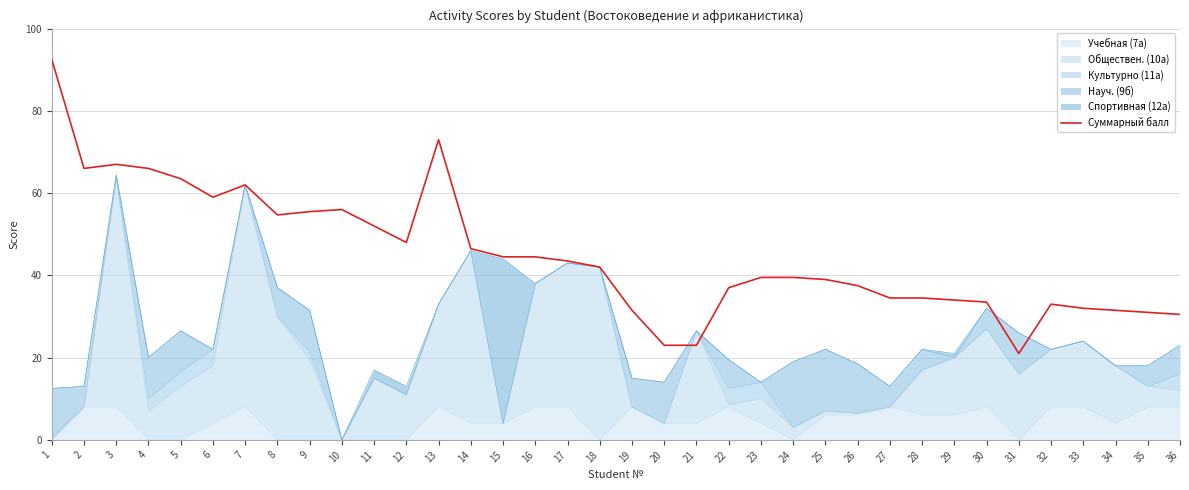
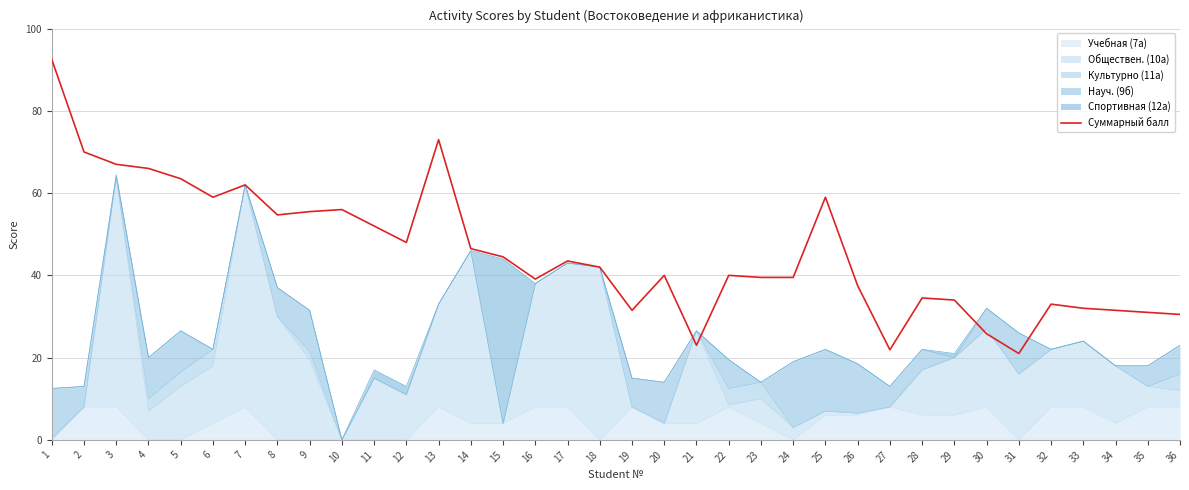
  {
    "Суммарный балл": {
      "1": 93,
-     "2": 66,
+     "2": 70,
      "3": 67,
      "4": 66,
      "5": 64,
      "6": 59,
      "8": 55,
      "9": 56,
      "10": 56,
      "11": 52,
      "12": 48,
      "13": 73,
-     "16": 45,
+     "16": 39,
      "19": 32,
-     "20": 23,
+     "20": 40,
      "21": 23,
-     "22": 37,
+     "22": 40,
      "23": 40,
      "24": 40,
-     "25": 39,
+     "25": 59,
      "26": 38,
-     "27": 35,
+     "27": 22,
      "28": 35,
      "29": 34,
-     "30": 34,
+     "30": 26,
      "31": 21,
      "32": 33,
      "33": 32,
      "34": 32,
      "35": 31,
      "36": 31
    }
  }
